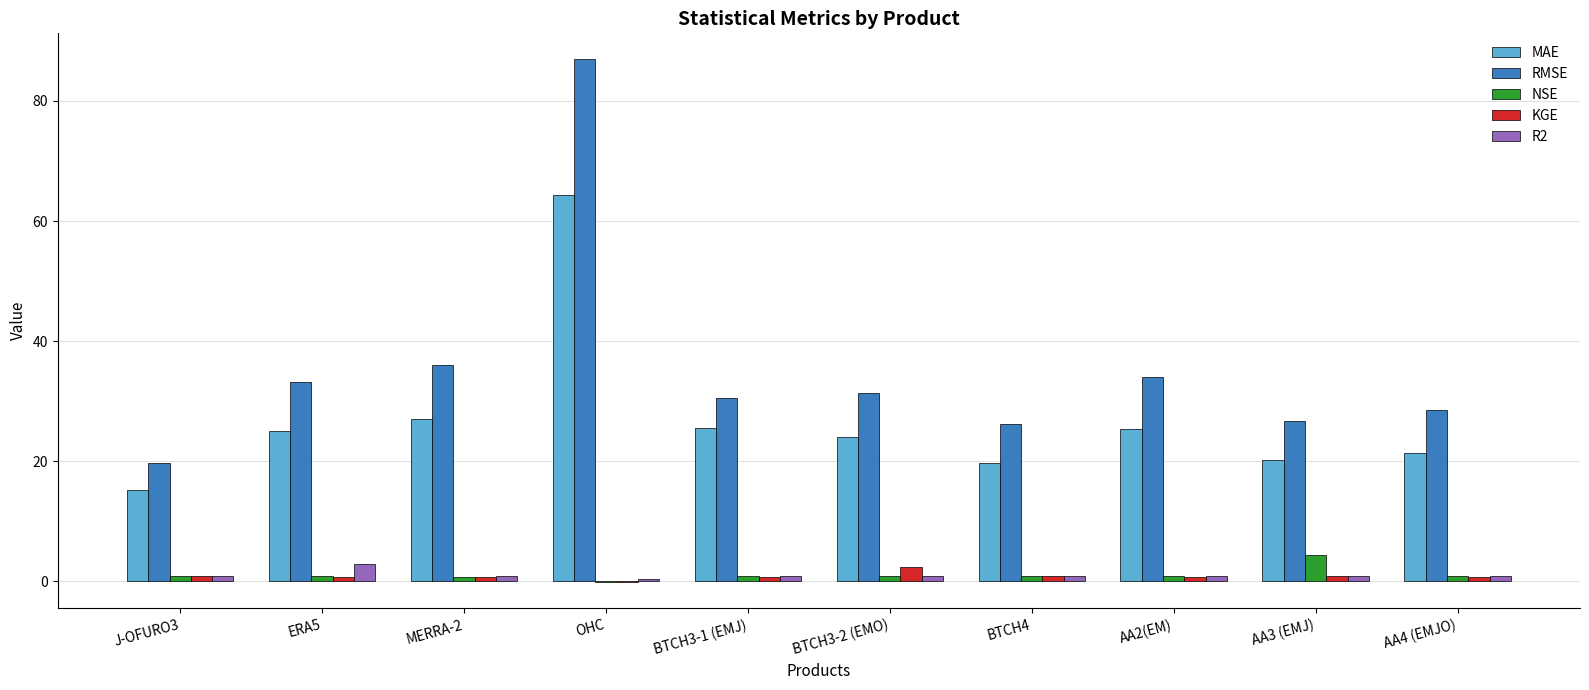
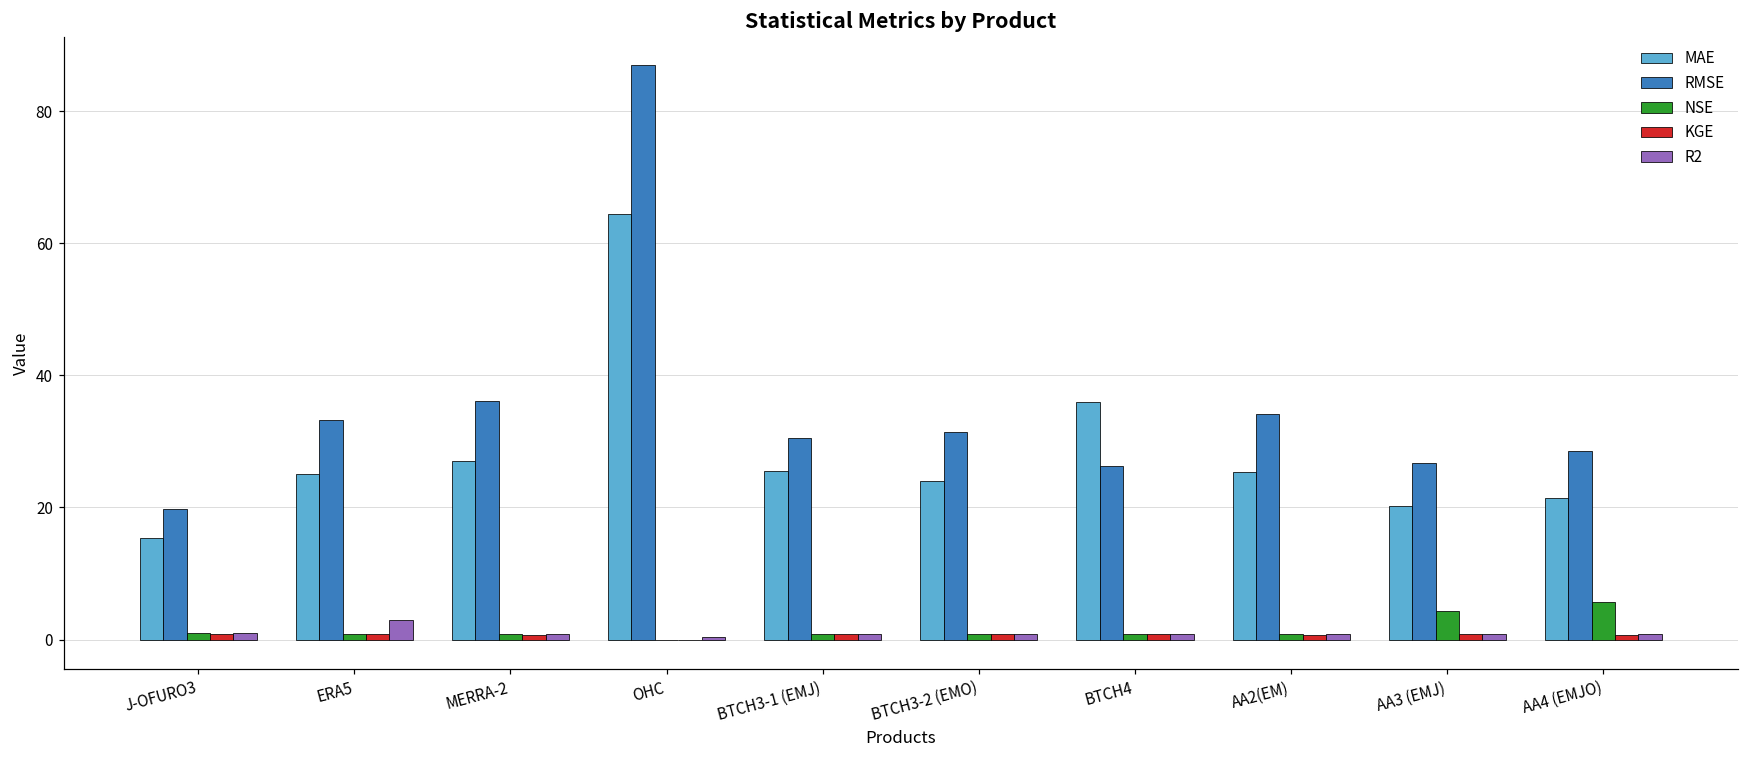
  {
    "MAE": {
      "J-OFURO3": 15,
      "ERA5": 25,
      "MERRA-2": 27,
      "OHC": 64,
      "BTCH3-1 (EMJ)": 26,
      "BTCH3-2 (EMO)": 24,
-     "BTCH4": 20,
+     "BTCH4": 36,
      "AA2(EM)": 25,
      "AA3 (EMJ)": 20,
      "AA4 (EMJO)": 21
    },
    "RMSE": {
      "J-OFURO3": 20,
      "ERA5": 33,
      "MERRA-2": 36,
      "OHC": 87,
      "BTCH3-1 (EMJ)": 31,
      "BTCH3-2 (EMO)": 31,
      "BTCH4": 26,
      "AA2(EM)": 34,
      "AA3 (EMJ)": 27,
      "AA4 (EMJO)": 29
    },
    "NSE": {
      "J-OFURO3": 1,
      "ERA5": 1,
      "MERRA-2": 1,
      "BTCH3-1 (EMJ)": 1,
      "BTCH3-2 (EMO)": 1,
      "BTCH4": 1,
      "AA2(EM)": 1,
      "AA3 (EMJ)": 4,
-     "AA4 (EMJO)": 1
+     "AA4 (EMJO)": 6
    },
    "KGE": {
      "J-OFURO3": 1,
      "ERA5": 1,
      "MERRA-2": 1,
      "BTCH3-1 (EMJ)": 1,
-     "BTCH3-2 (EMO)": 2,
+     "BTCH3-2 (EMO)": 1,
      "BTCH4": 1,
      "AA2(EM)": 1,
      "AA3 (EMJ)": 1,
      "AA4 (EMJO)": 1
    },
    "R2": {
      "J-OFURO3": 1,
      "ERA5": 3,
      "MERRA-2": 1,
      "BTCH3-1 (EMJ)": 1,
      "BTCH3-2 (EMO)": 1,
      "BTCH4": 1,
      "AA2(EM)": 1,
      "AA3 (EMJ)": 1,
      "AA4 (EMJO)": 1
    }
  }
